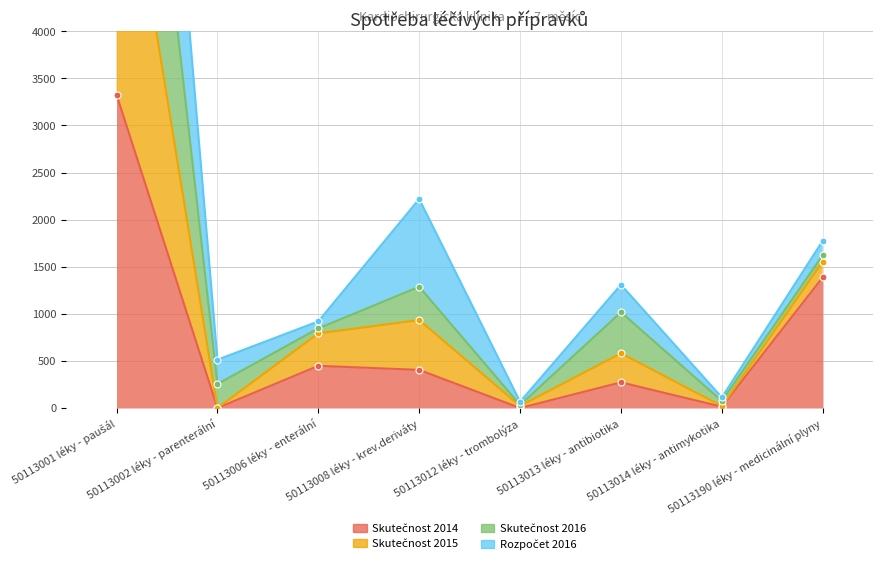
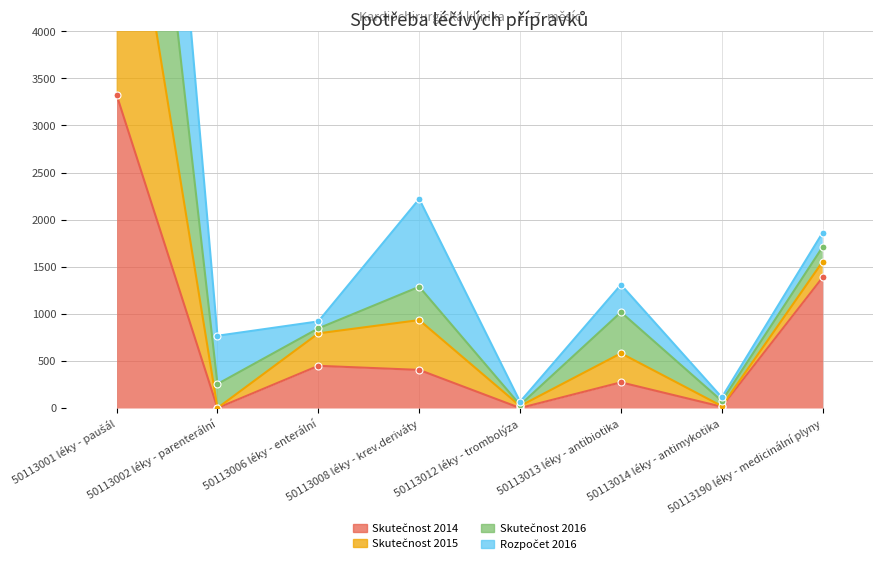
  {
    "Skutečnost 2014": {
      "50113001 léky - paušál": 3300,
      "50113006 léky - enterální": 400,
      "50113008 léky - krev.deriváty": 400,
      "50113013 léky - antibiotika": 300,
      "50113190 léky - medicinální plyny": 1400
    },
    "Skutečnost 2015": {
      "50113006 léky - enterální": 300,
      "50113008 léky - krev.deriváty": 500,
      "50113013 léky - antibiotika": 300,
      "50113190 léky - medicinální plyny": 200
    },
    "Skutečnost 2016": {
      "50113002 léky - parenterální": 300,
      "50113006 léky - enterální": 100,
      "50113008 léky - krev.deriváty": 400,
      "50113013 léky - antibiotika": 400,
      "50113014 léky - antimykotika": 100,
-     "50113190 léky - medicinální plyny": 100
+     "50113190 léky - medicinální plyny": 200
    },
    "Rozpočet 2016": {
-     "50113002 léky - parenterální": 300,
+     "50113002 léky - parenterální": 500,
      "50113006 léky - enterální": 100,
      "50113008 léky - krev.deriváty": 900,
      "50113012 léky - trombolýza": 0,
      "50113013 léky - antibiotika": 300,
      "50113014 léky - antimykotika": 0,
      "50113190 léky - medicinální plyny": 200
    }
  }
